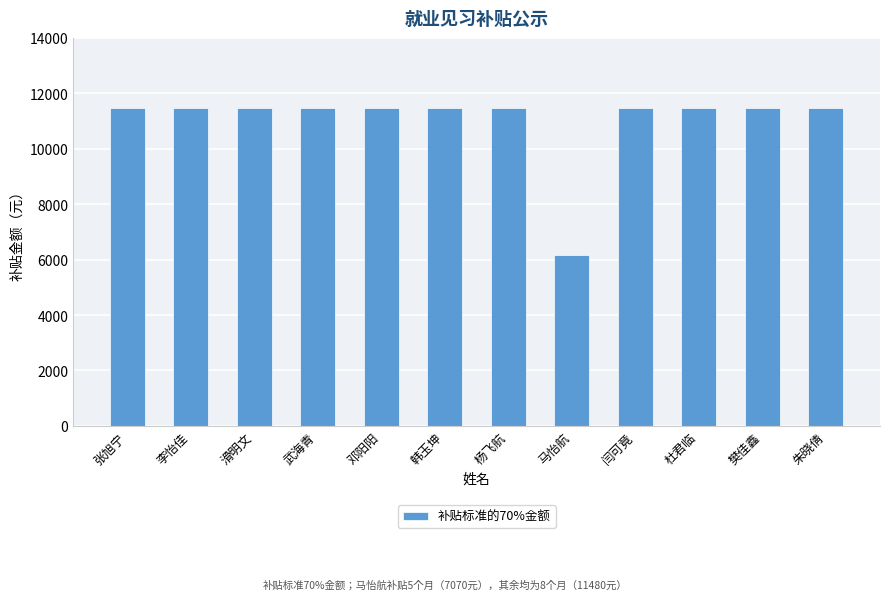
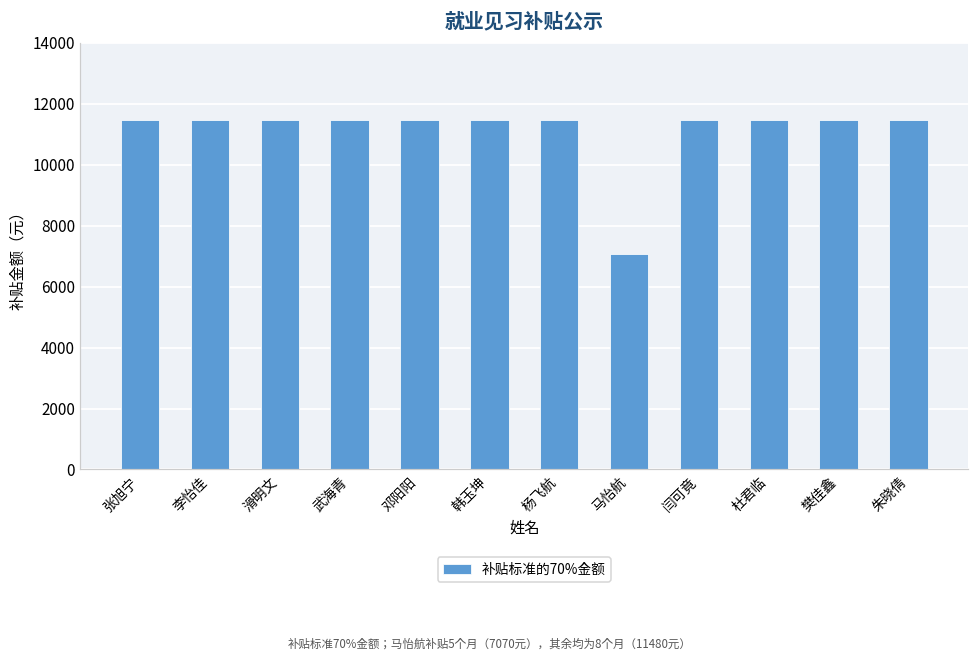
  {
    "张旭宁": 11500,
    "李怡佳": 11500,
    "滑明文": 11500,
    "武海青": 11500,
    "邓阳阳": 11500,
    "韩玉坤": 11500,
    "杨飞航": 11500,
-   "马怡航": 6200,
+   "马怡航": 7100,
    "闫可竟": 11500,
    "杜君临": 11500,
    "樊佳鑫": 11500,
    "朱晓倩": 11500
  }
